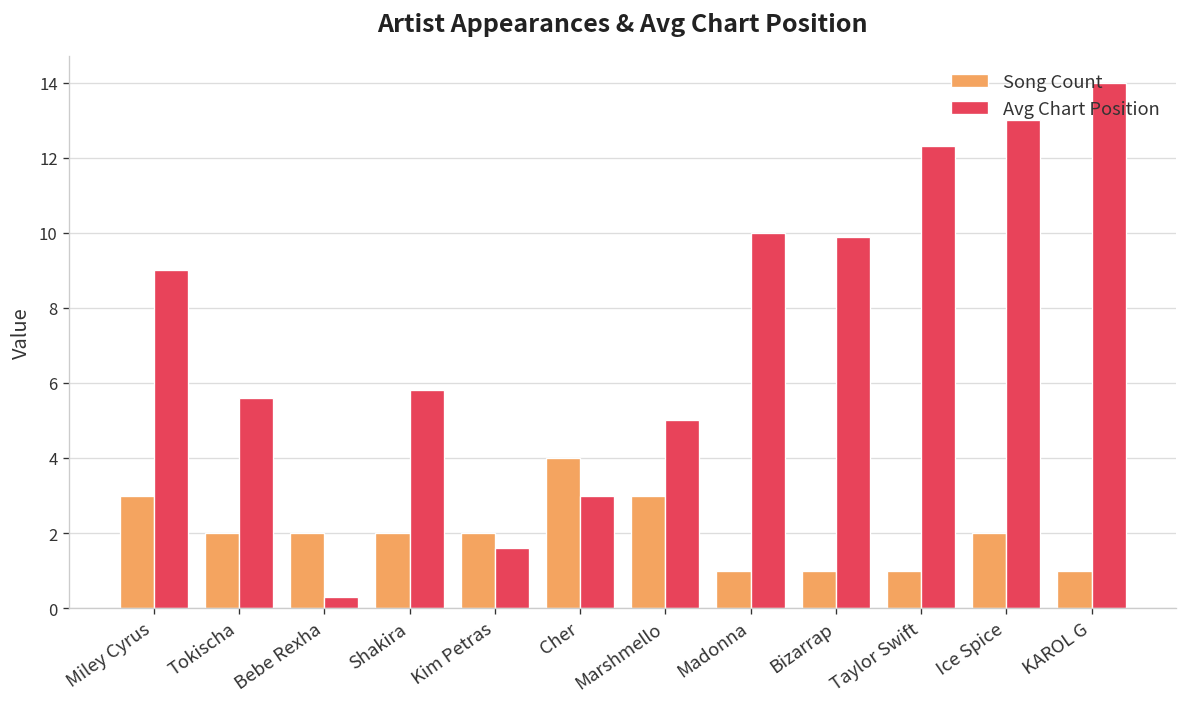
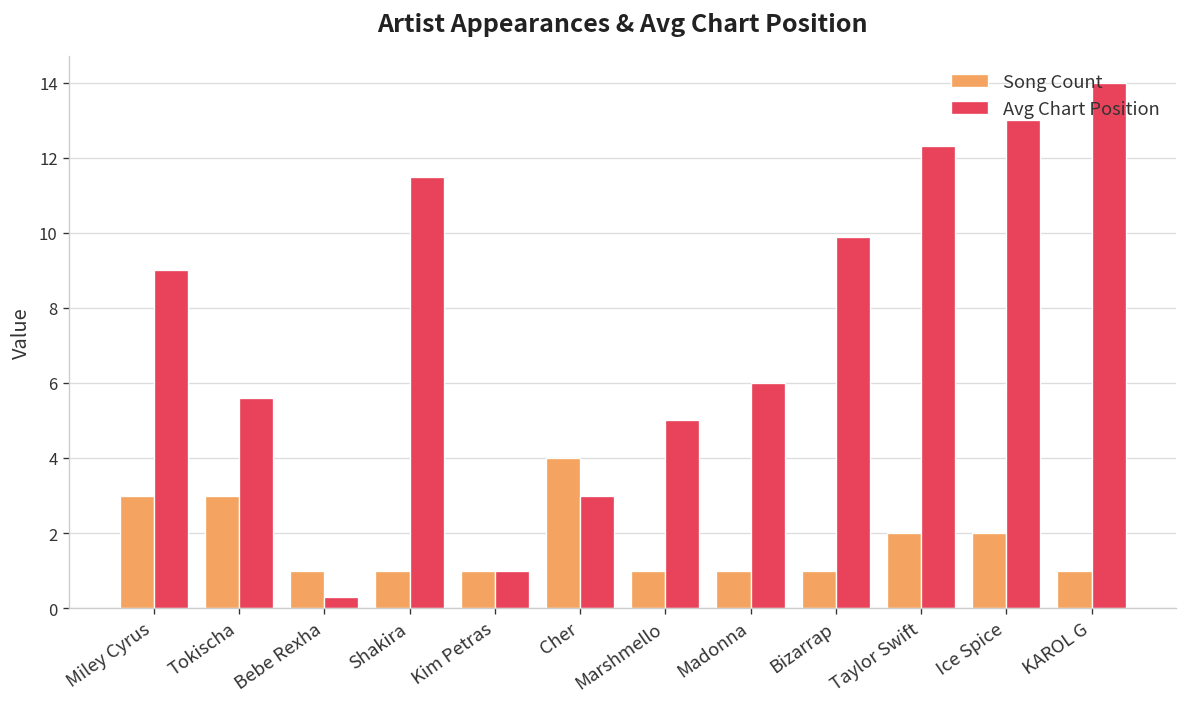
  {
    "Song Count": {
      "Miley Cyrus": 3,
-     "Tokischa": 2,
-     "Bebe Rexha": 2,
-     "Shakira": 2,
-     "Kim Petras": 2,
+     "Tokischa": 3,
+     "Bebe Rexha": 1,
+     "Shakira": 1,
+     "Kim Petras": 1,
      "Cher": 4,
-     "Marshmello": 3,
+     "Marshmello": 1,
      "Madonna": 1,
      "Bizarrap": 1,
-     "Taylor Swift": 1,
+     "Taylor Swift": 2,
      "Ice Spice": 2,
      "KAROL G": 1
    },
    "Avg Chart Position": {
      "Miley Cyrus": 9.0,
      "Tokischa": 5.6,
      "Bebe Rexha": 0.3,
-     "Shakira": 5.8,
-     "Kim Petras": 1.6,
+     "Shakira": 11.5,
+     "Kim Petras": 1.0,
      "Cher": 3.0,
      "Marshmello": 5.0,
-     "Madonna": 10,
+     "Madonna": 6,
      "Bizarrap": 9.9,
      "Taylor Swift": 12.3,
      "Ice Spice": 13.0,
      "KAROL G": 14.0
    }
  }
